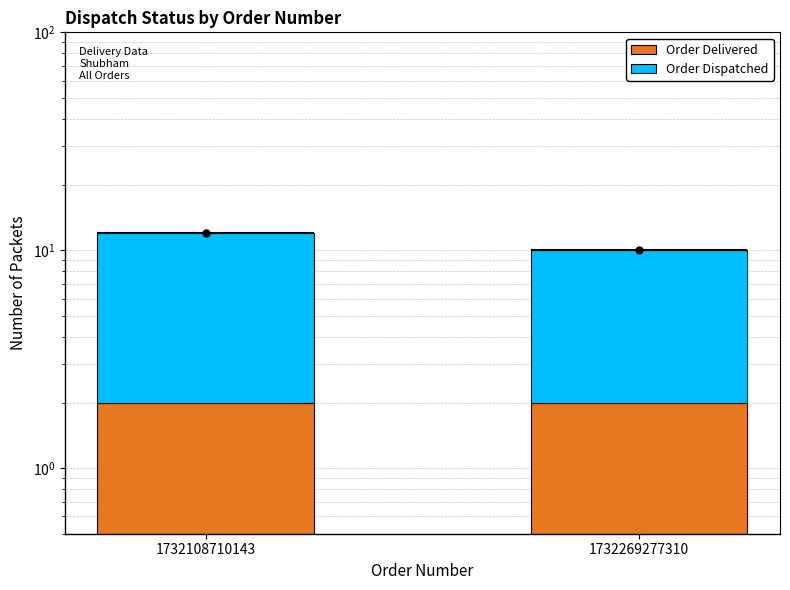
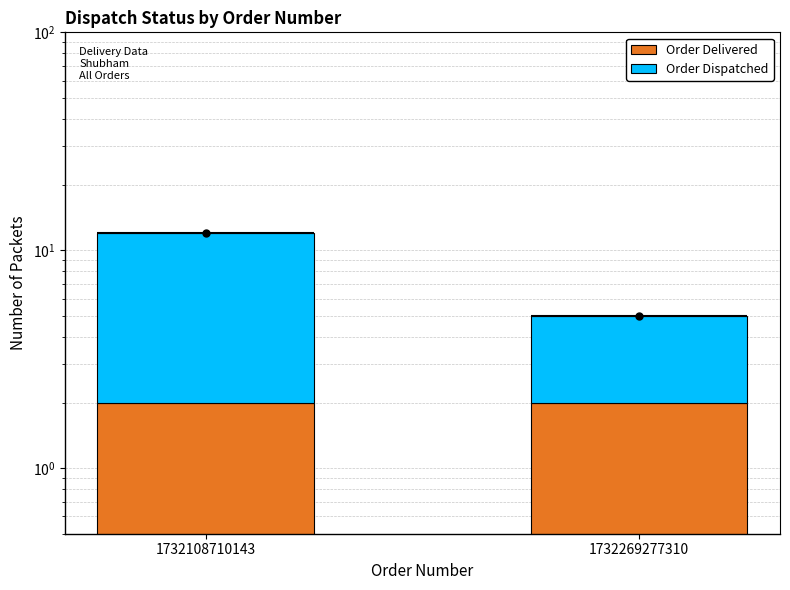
  {
    "Order Delivered": {
      "1732108710143": 2,
      "1732269277310": 2
    },
    "Order Dispatched": {
      "1732108710143": 10,
-     "1732269277310": 8
+     "1732269277310": 3
    }
  }
